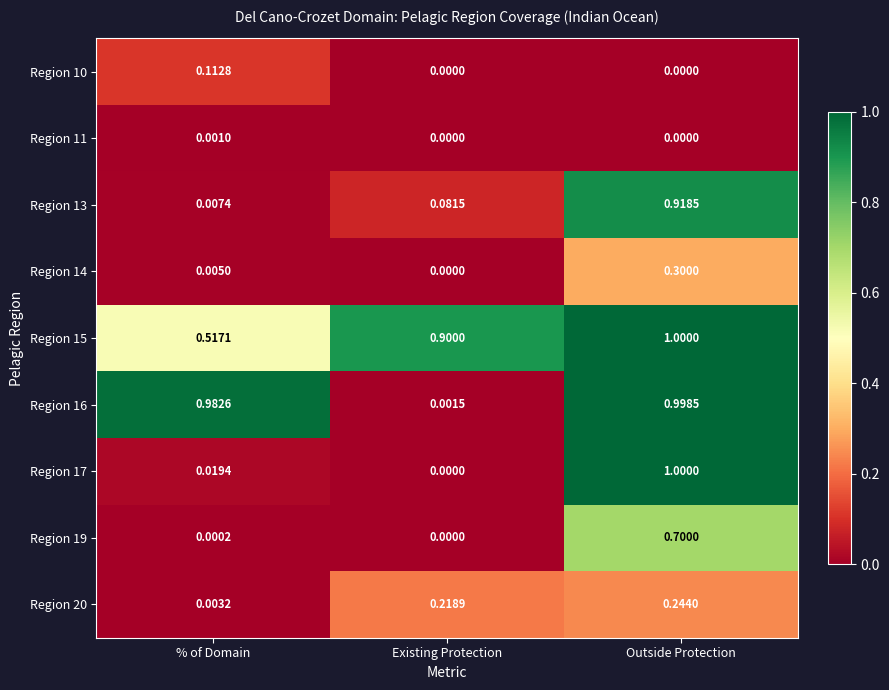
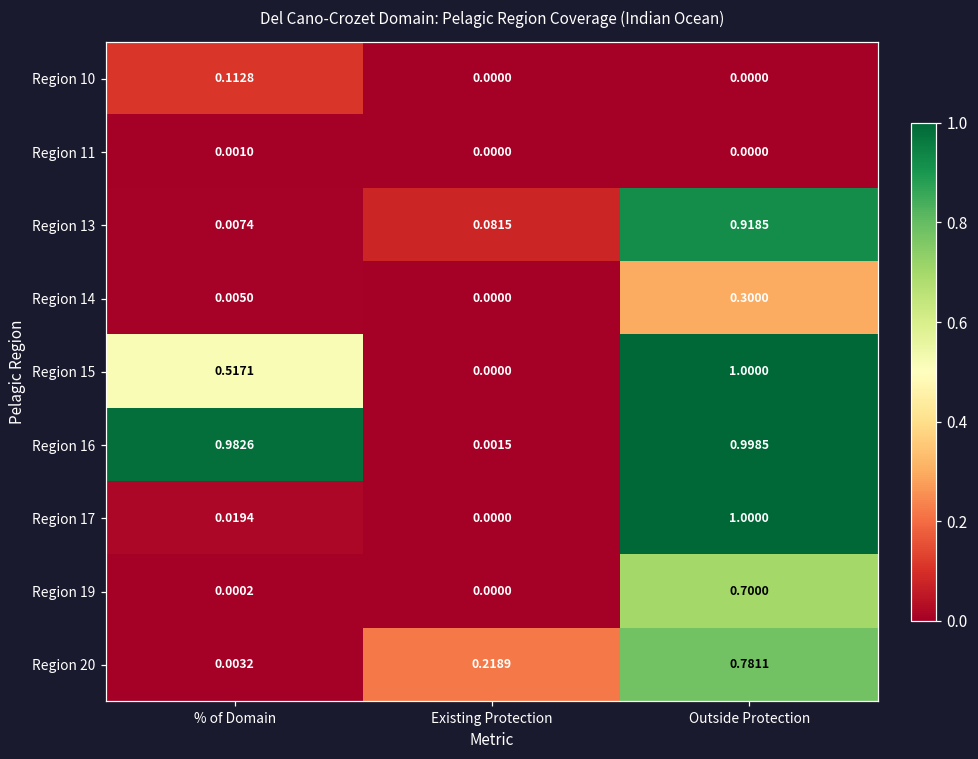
  {
    "Region 10": {
      "% of Domain": 0.1128,
      "Existing Protection": 0.0000,
      "Outside Protection": 0.0000
    },
    "Region 11": {
      "% of Domain": 0.0010,
      "Existing Protection": 0.0000,
      "Outside Protection": 0.0000
    },
    "Region 13": {
      "% of Domain": 0.0074,
      "Existing Protection": 0.0815,
      "Outside Protection": 0.9185
    },
    "Region 14": {
      "% of Domain": 0.0050,
      "Existing Protection": 0.0000,
      "Outside Protection": 0.3000
    },
    "Region 15": {
      "% of Domain": 0.5171,
-     "Existing Protection": 0.9000,
+     "Existing Protection": 0.0000,
      "Outside Protection": 1.0000
    },
    "Region 16": {
      "% of Domain": 0.9826,
      "Existing Protection": 0.0015,
      "Outside Protection": 0.9985
    },
    "Region 17": {
      "% of Domain": 0.0194,
      "Existing Protection": 0.0000,
      "Outside Protection": 1.0000
    },
    "Region 19": {
      "% of Domain": 0.0002,
      "Existing Protection": 0.0000,
      "Outside Protection": 0.7000
    },
    "Region 20": {
      "% of Domain": 0.0032,
      "Existing Protection": 0.2189,
-     "Outside Protection": 0.2440
+     "Outside Protection": 0.7811
    }
  }
